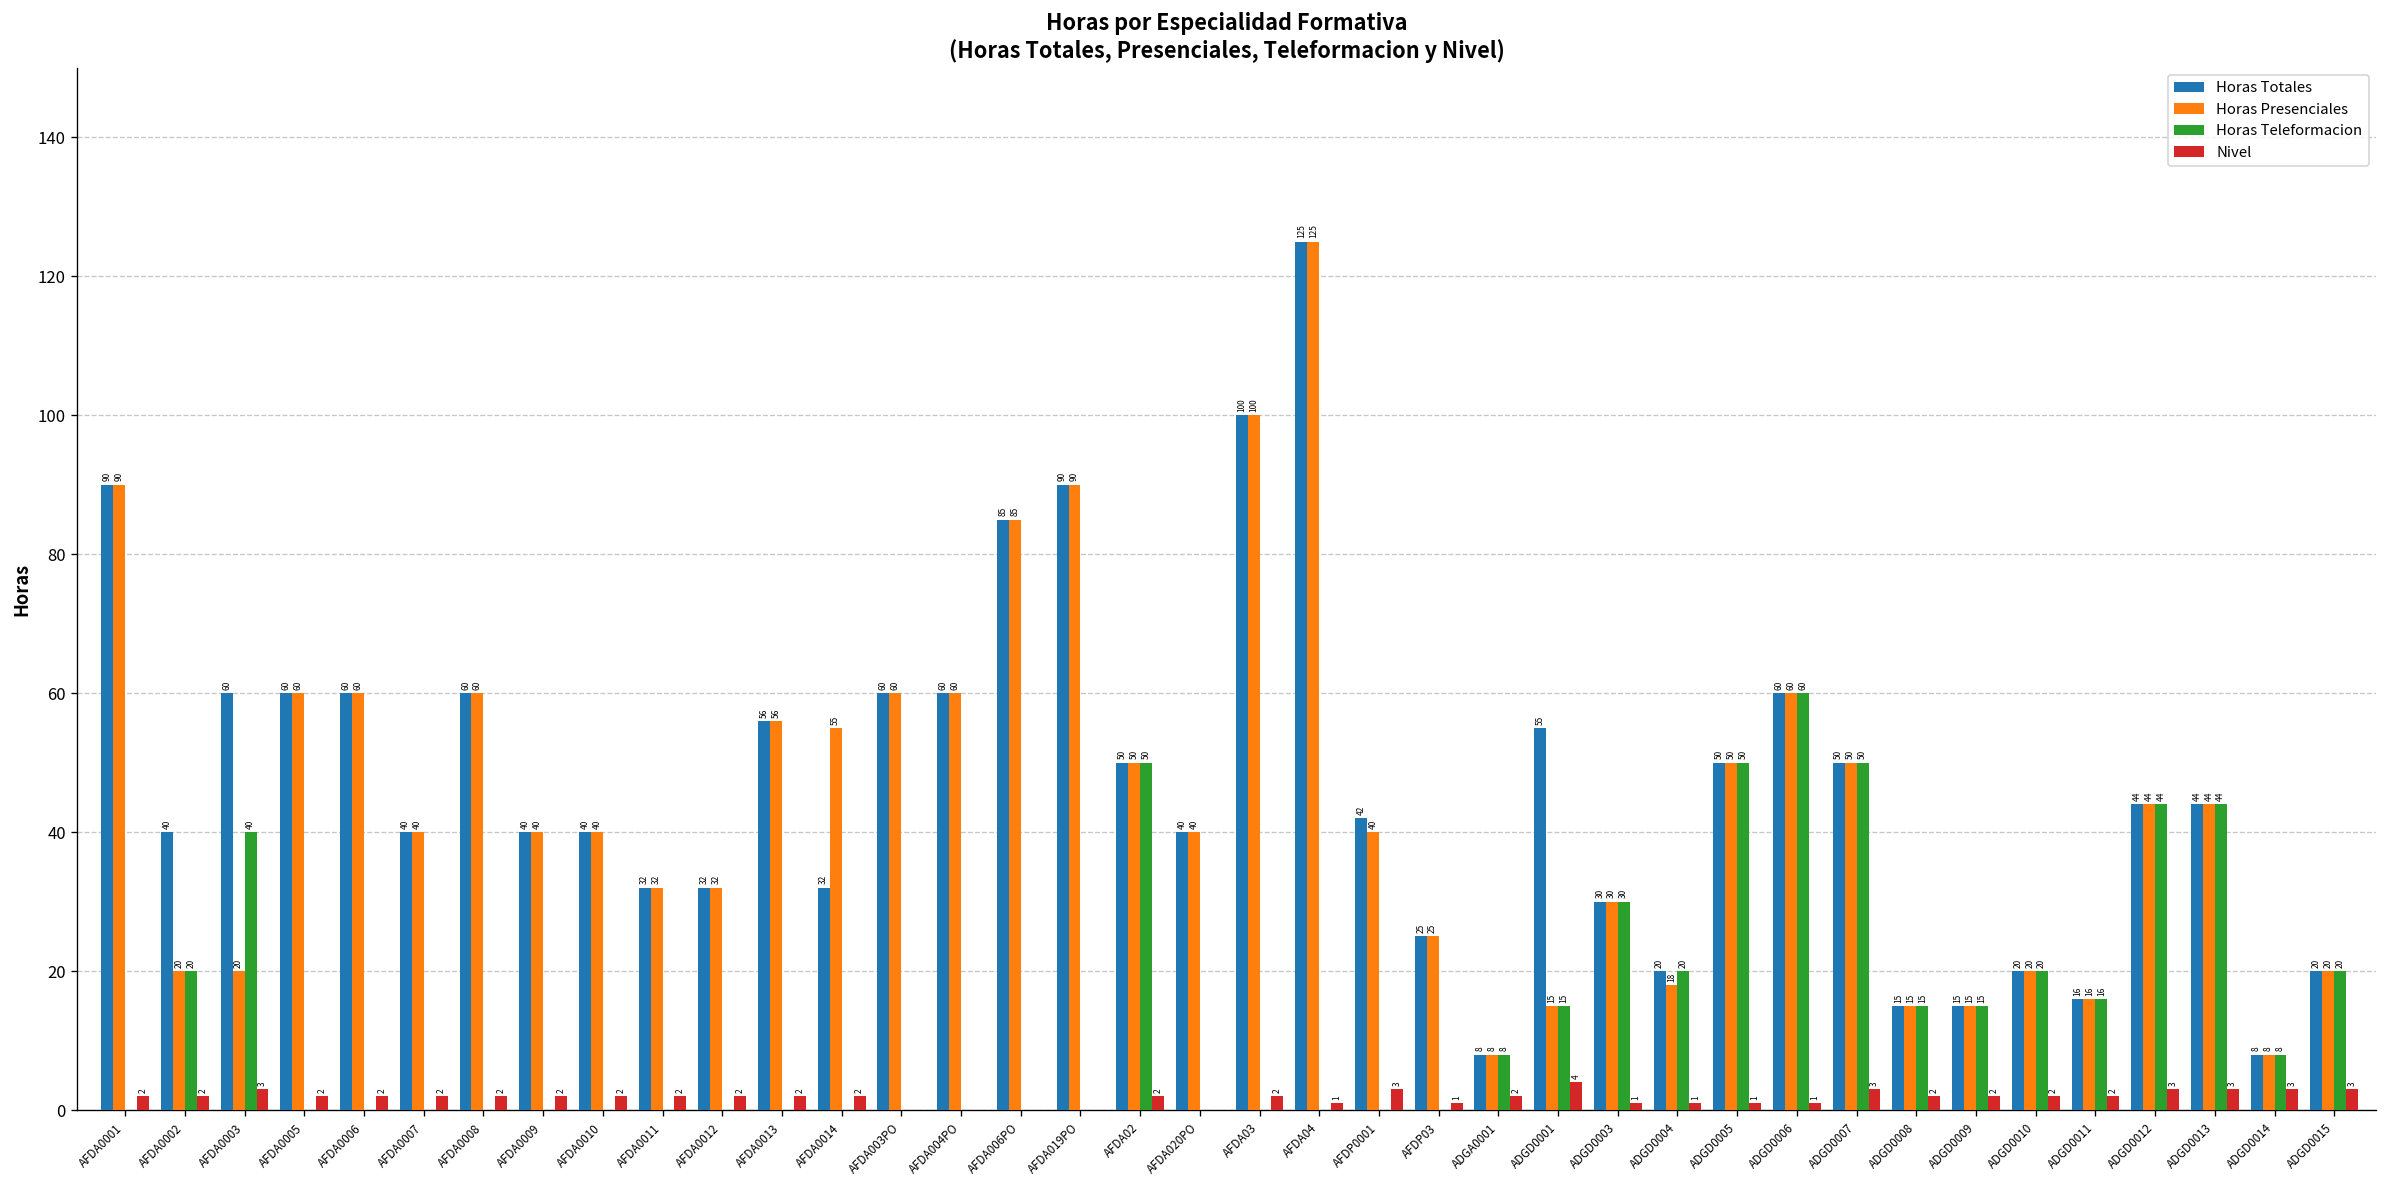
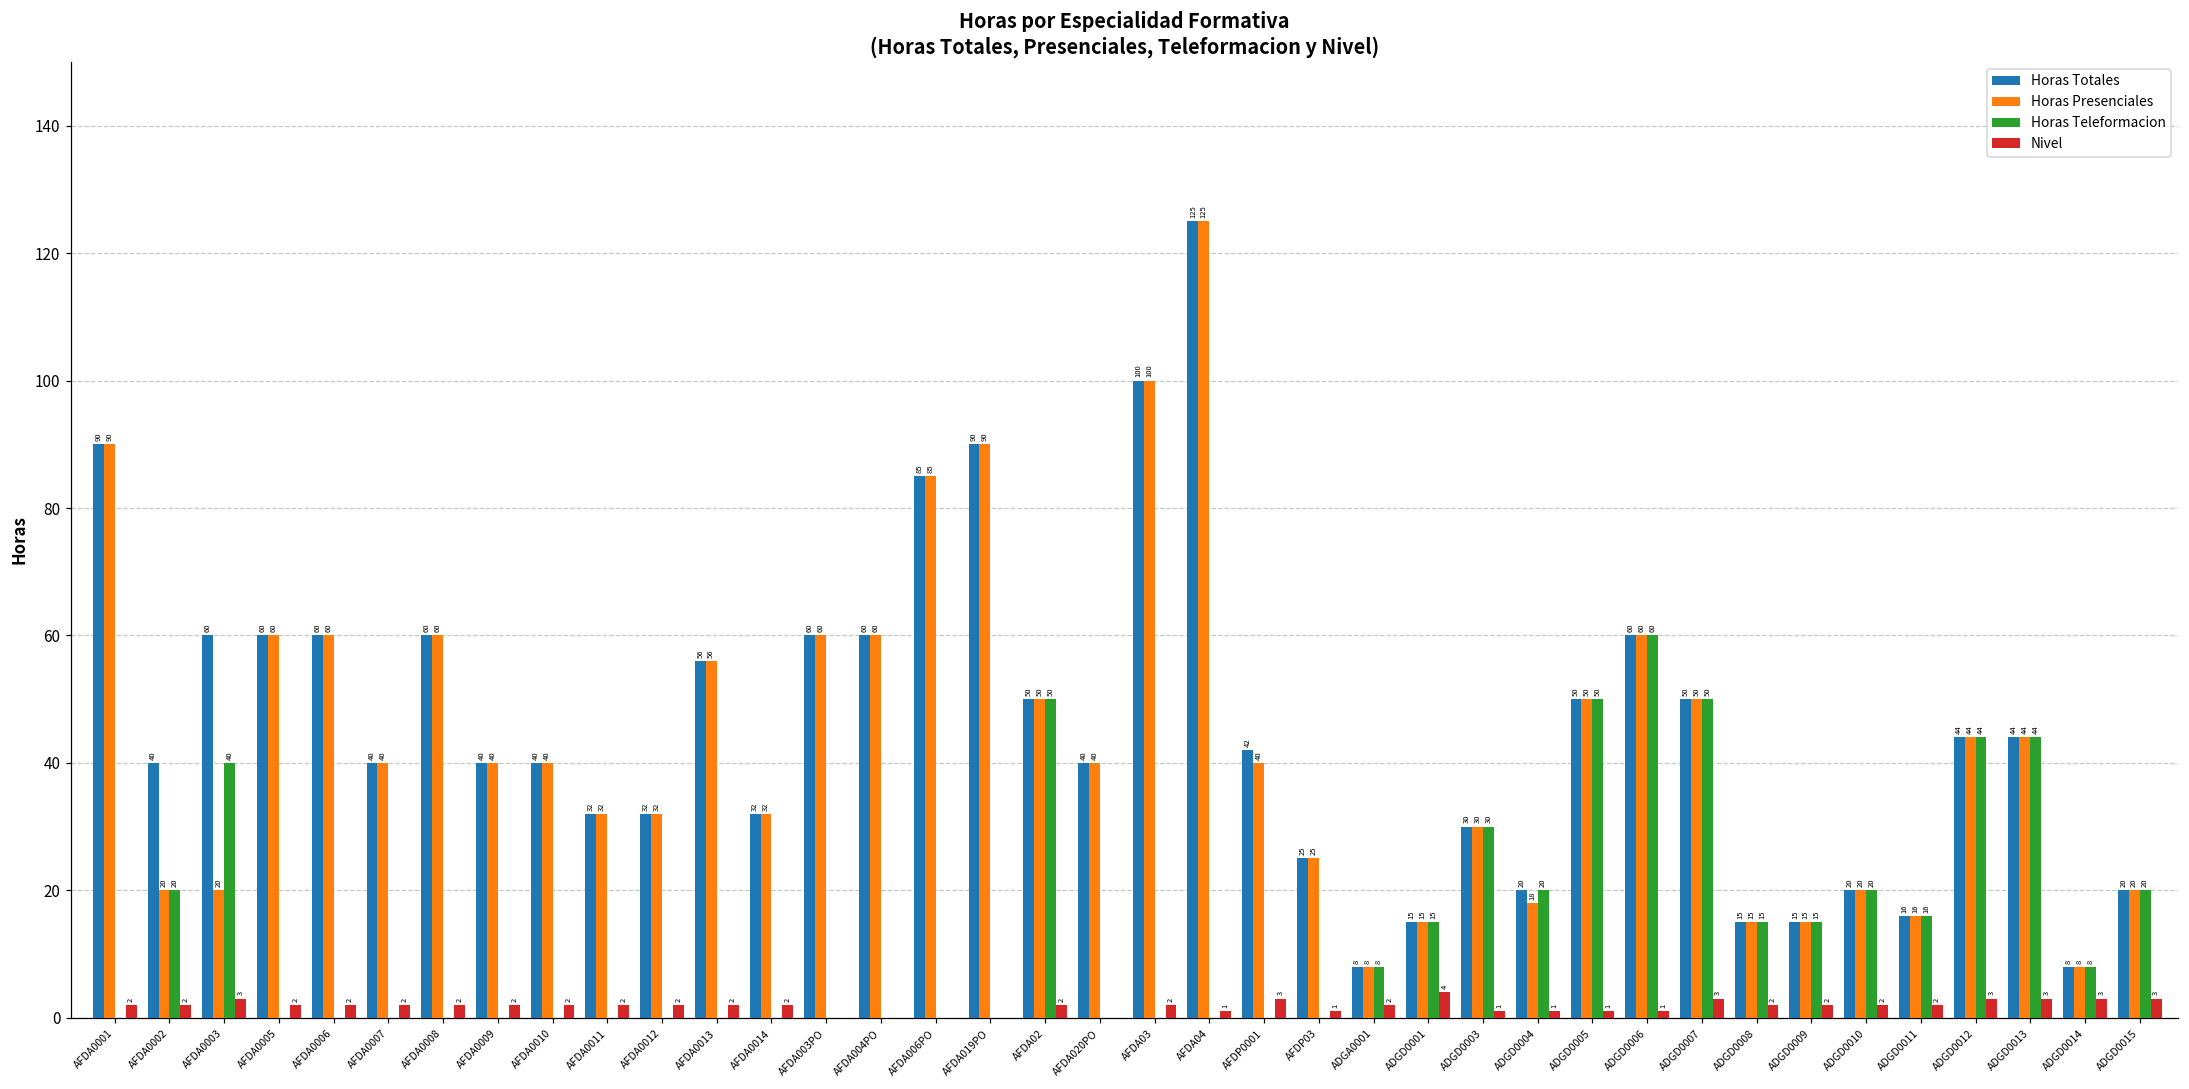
  {
    "Horas Totales": {
      "AFDA0001": 90,
      "AFDA0002": 40,
      "AFDA0003": 60,
      "AFDA0005": 60,
      "AFDA0006": 60,
      "AFDA0007": 40,
      "AFDA0008": 60,
      "AFDA0009": 40,
      "AFDA0010": 40,
      "AFDA0011": 32,
      "AFDA0012": 32,
      "AFDA0013": 56,
      "AFDA0014": 32,
      "AFDA003PO": 60,
      "AFDA004PO": 60,
      "AFDA006PO": 85,
      "AFDA019PO": 90,
      "AFDA02": 50,
      "AFDA020PO": 40,
      "AFDA03": 100,
      "AFDA04": 125,
      "AFDP0001": 42,
      "AFDP03": 25,
      "ADGA0001": 8,
-     "ADGD0001": 55,
+     "ADGD0001": 15,
      "ADGD0003": 30,
      "ADGD0004": 20,
      "ADGD0005": 50,
      "ADGD0006": 60,
      "ADGD0007": 50,
      "ADGD0008": 15,
      "ADGD0009": 15,
      "ADGD0010": 20,
      "ADGD0011": 16,
      "ADGD0012": 44,
      "ADGD0013": 44,
      "ADGD0014": 8,
      "ADGD0015": 20
    },
    "Horas Presenciales": {
      "AFDA0001": 90,
      "AFDA0002": 20,
      "AFDA0003": 20,
      "AFDA0005": 60,
      "AFDA0006": 60,
      "AFDA0007": 40,
      "AFDA0008": 60,
      "AFDA0009": 40,
      "AFDA0010": 40,
      "AFDA0011": 32,
      "AFDA0012": 32,
      "AFDA0013": 56,
-     "AFDA0014": 55,
+     "AFDA0014": 32,
      "AFDA003PO": 60,
      "AFDA004PO": 60,
      "AFDA006PO": 85,
      "AFDA019PO": 90,
      "AFDA02": 50,
      "AFDA020PO": 40,
      "AFDA03": 100,
      "AFDA04": 125,
      "AFDP0001": 40,
      "AFDP03": 25,
      "ADGA0001": 8,
      "ADGD0001": 15,
      "ADGD0003": 30,
      "ADGD0004": 18,
      "ADGD0005": 50,
      "ADGD0006": 60,
      "ADGD0007": 50,
      "ADGD0008": 15,
      "ADGD0009": 15,
      "ADGD0010": 20,
      "ADGD0011": 16,
      "ADGD0012": 44,
      "ADGD0013": 44,
      "ADGD0014": 8,
      "ADGD0015": 20
    },
    "Horas Teleformacion": {
      "AFDA0002": 20,
      "AFDA0003": 40,
      "AFDA02": 50,
      "ADGA0001": 8,
      "ADGD0001": 15,
      "ADGD0003": 30,
      "ADGD0004": 20,
      "ADGD0005": 50,
      "ADGD0006": 60,
      "ADGD0007": 50,
      "ADGD0008": 15,
      "ADGD0009": 15,
      "ADGD0010": 20,
      "ADGD0011": 16,
      "ADGD0012": 44,
      "ADGD0013": 44,
      "ADGD0014": 8,
      "ADGD0015": 20
    },
    "Nivel": {
      "AFDA0001": 2,
      "AFDA0002": 2,
      "AFDA0003": 3,
      "AFDA0005": 2,
      "AFDA0006": 2,
      "AFDA0007": 2,
      "AFDA0008": 2,
      "AFDA0009": 2,
      "AFDA0010": 2,
      "AFDA0011": 2,
      "AFDA0012": 2,
      "AFDA0013": 2,
      "AFDA0014": 2,
      "AFDA02": 2,
      "AFDA03": 2,
      "AFDA04": 1,
      "AFDP0001": 3,
      "AFDP03": 1,
      "ADGA0001": 2,
      "ADGD0001": 4,
      "ADGD0003": 1,
      "ADGD0004": 1,
      "ADGD0005": 1,
      "ADGD0006": 1,
      "ADGD0007": 3,
      "ADGD0008": 2,
      "ADGD0009": 2,
      "ADGD0010": 2,
      "ADGD0011": 2,
      "ADGD0012": 3,
      "ADGD0013": 3,
      "ADGD0014": 3,
      "ADGD0015": 3
    }
  }
